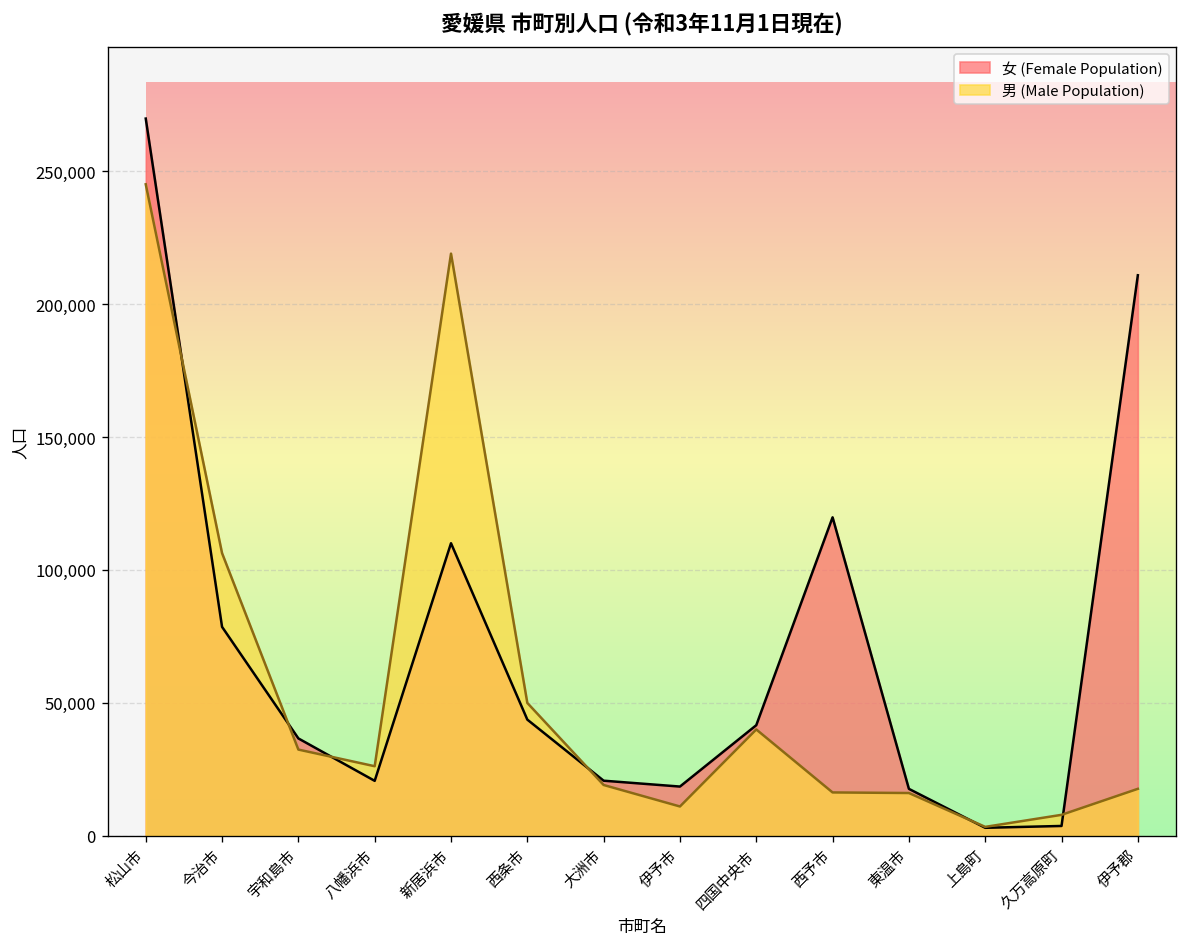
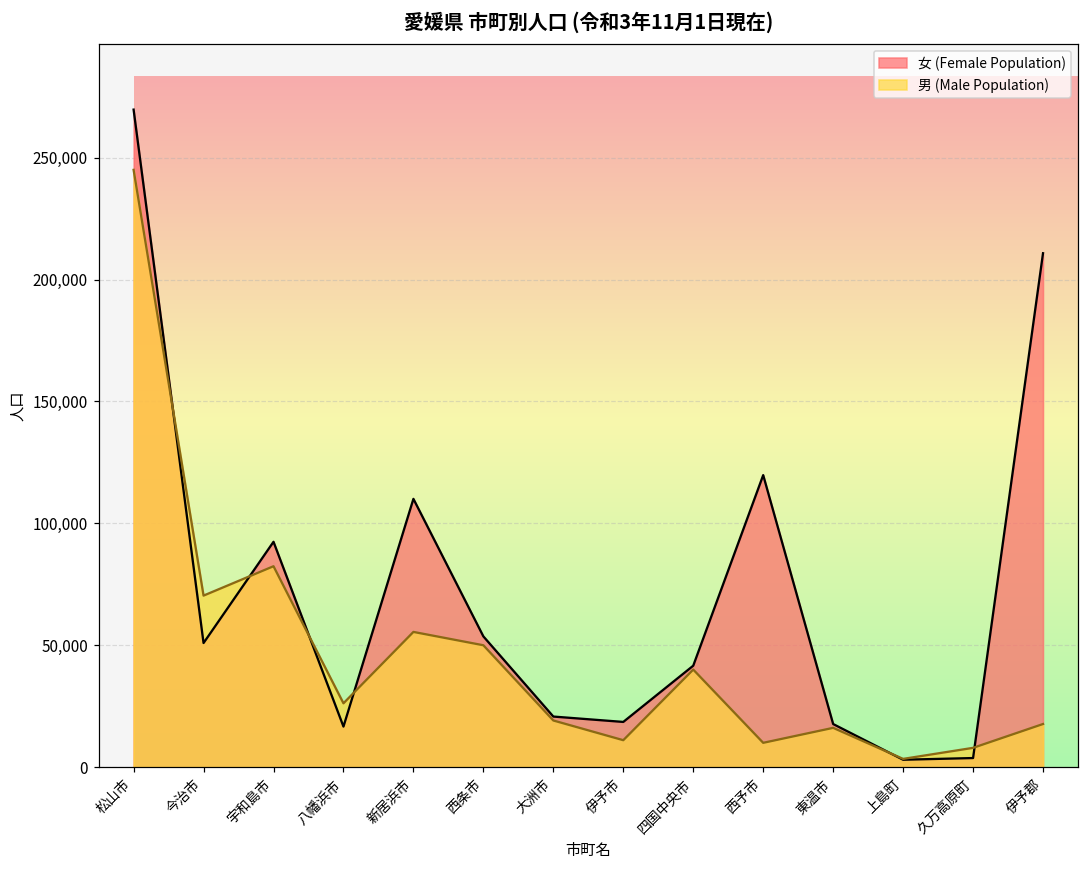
  {
    "女 (Female Population)": {
      "松山市": "270,000",
-     "今治市": "79,000",
-     "宇和島市": "37,000",
-     "八幡浜市": "21,000",
+     "今治市": "51,000",
+     "宇和島市": "92,000",
+     "八幡浜市": "17,000",
      "新居浜市": "110,000",
-     "西条市": "44,000",
+     "西条市": "54,000",
      "大洲市": "21,000",
      "伊予市": "19,000",
      "四国中央市": "42,000",
      "西予市": "120,000",
      "東温市": "18,000",
      "久万高原町": "4,000",
      "伊予郡": "211,000"
    },
    "男 (Male Population)": {
      "松山市": "245,000",
-     "今治市": "106,000",
-     "宇和島市": "32,000",
+     "今治市": "70,000",
+     "宇和島市": "82,000",
      "八幡浜市": "26,000",
-     "新居浜市": "219,000",
+     "新居浜市": "55,000",
      "西条市": "50,000",
      "大洲市": "19,000",
      "伊予市": "11,000",
      "四国中央市": "40,000",
-     "西予市": "16,000",
+     "西予市": "10,000",
      "東温市": "16,000",
      "久万高原町": "8,000",
      "伊予郡": "18,000"
    }
  }
